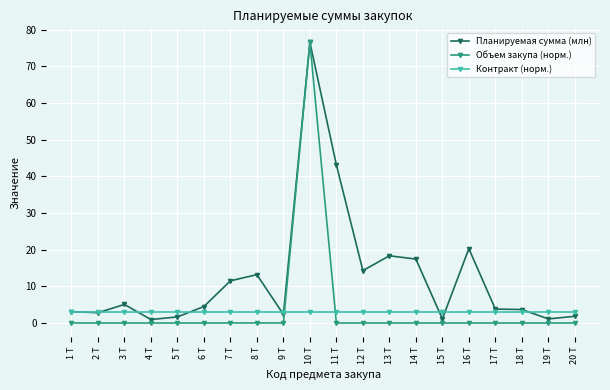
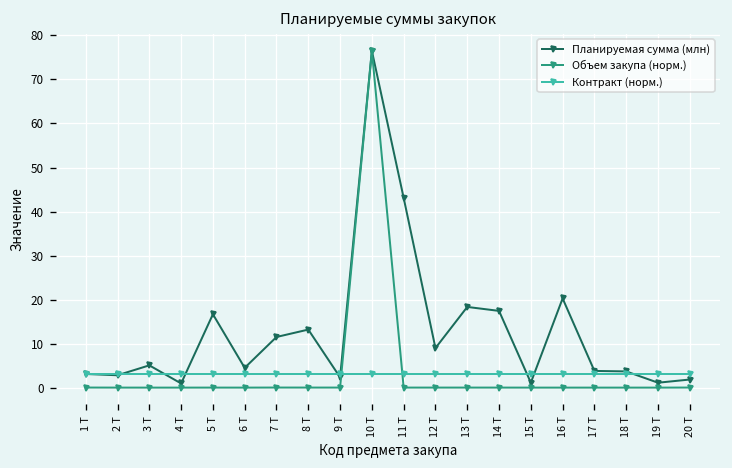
  {
    "Планируемая сумма (млн)": {
      "3 Т": 5,
      "4 Т": 1,
-     "5 Т": 2,
+     "5 Т": 17,
      "6 Т": 4,
      "7 Т": 12,
      "8 Т": 13,
      "9 Т": 2,
      "11 Т": 43,
-     "12 Т": 14,
+     "12 Т": 9,
      "13 Т": 18,
      "14 Т": 17,
      "15 Т": 1,
      "16 Т": 20,
      "17 Т": 4,
      "19 Т": 1,
      "20 Т": 2
    }
  }
